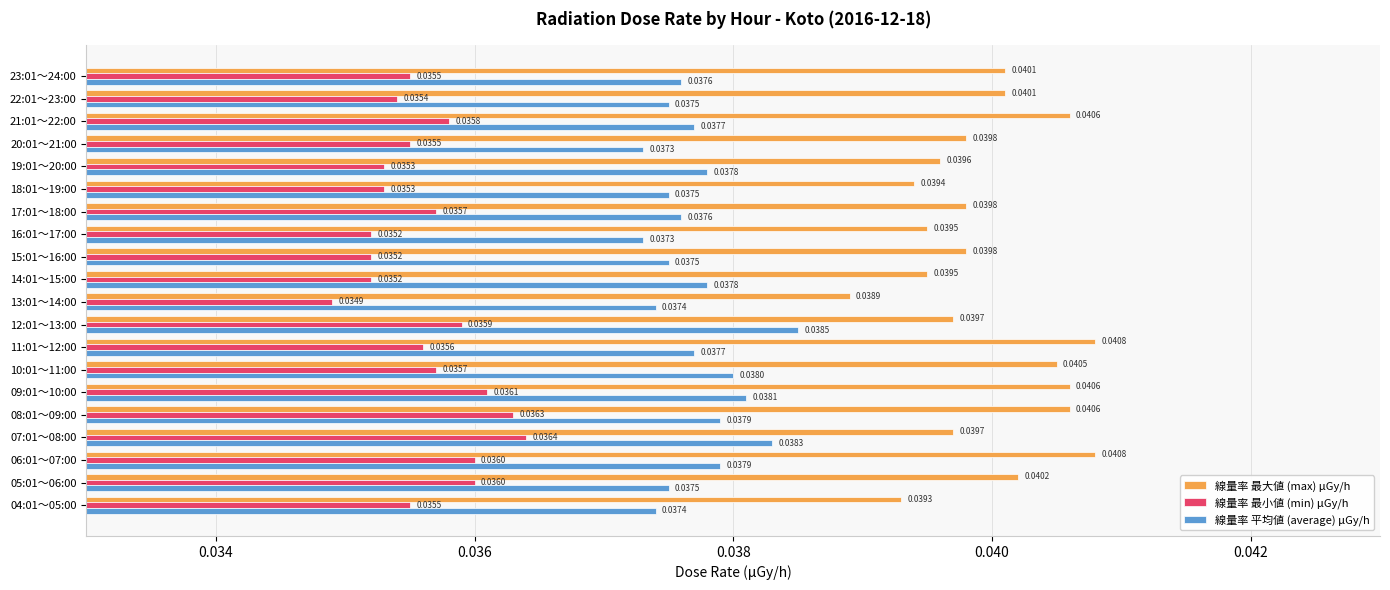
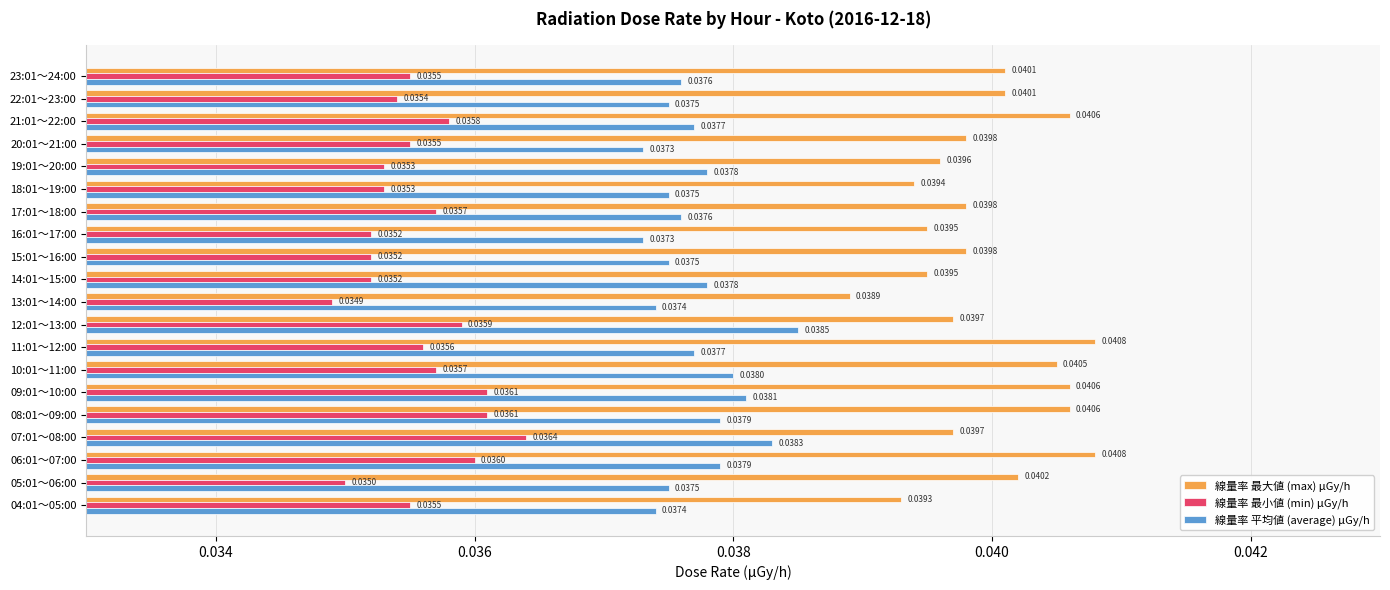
  {
    "線量率 最大値 (max) μGy/h": {
      "23:01～24:00": 0.0401,
      "22:01～23:00": 0.0401,
      "21:01～22:00": 0.0406,
      "20:01～21:00": 0.0398,
      "19:01～20:00": 0.0396,
      "18:01～19:00": 0.0394,
      "17:01～18:00": 0.0398,
      "16:01～17:00": 0.0395,
      "15:01～16:00": 0.0398,
      "14:01～15:00": 0.0395,
      "13:01～14:00": 0.0389,
      "12:01～13:00": 0.0397,
      "11:01～12:00": 0.0408,
      "10:01～11:00": 0.0405,
      "09:01～10:00": 0.0406,
      "08:01～09:00": 0.0406,
      "07:01～08:00": 0.0397,
      "06:01～07:00": 0.0408,
      "05:01～06:00": 0.0402,
      "04:01～05:00": 0.0393
    },
    "線量率 最小値 (min) μGy/h": {
      "23:01～24:00": 0.0355,
      "22:01～23:00": 0.0354,
      "21:01～22:00": 0.0358,
      "20:01～21:00": 0.0355,
      "19:01～20:00": 0.0353,
      "18:01～19:00": 0.0353,
      "17:01～18:00": 0.0357,
      "16:01～17:00": 0.0352,
      "15:01～16:00": 0.0352,
      "14:01～15:00": 0.0352,
      "13:01～14:00": 0.0349,
      "12:01～13:00": 0.0359,
      "11:01～12:00": 0.0356,
      "10:01～11:00": 0.0357,
      "09:01～10:00": 0.0361,
-     "08:01～09:00": 0.0363,
+     "08:01～09:00": 0.0361,
      "07:01～08:00": 0.0364,
      "06:01～07:00": 0.0360,
-     "05:01～06:00": 0.0360,
+     "05:01～06:00": 0.0350,
      "04:01～05:00": 0.0355
    },
    "線量率 平均値 (average) μGy/h": {
      "23:01～24:00": 0.0376,
      "22:01～23:00": 0.0375,
      "21:01～22:00": 0.0377,
      "20:01～21:00": 0.0373,
      "19:01～20:00": 0.0378,
      "18:01～19:00": 0.0375,
      "17:01～18:00": 0.0376,
      "16:01～17:00": 0.0373,
      "15:01～16:00": 0.0375,
      "14:01～15:00": 0.0378,
      "13:01～14:00": 0.0374,
      "12:01～13:00": 0.0385,
      "11:01～12:00": 0.0377,
      "10:01～11:00": 0.0380,
      "09:01～10:00": 0.0381,
      "08:01～09:00": 0.0379,
      "07:01～08:00": 0.0383,
      "06:01～07:00": 0.0379,
      "05:01～06:00": 0.0375,
      "04:01～05:00": 0.0374
    }
  }
